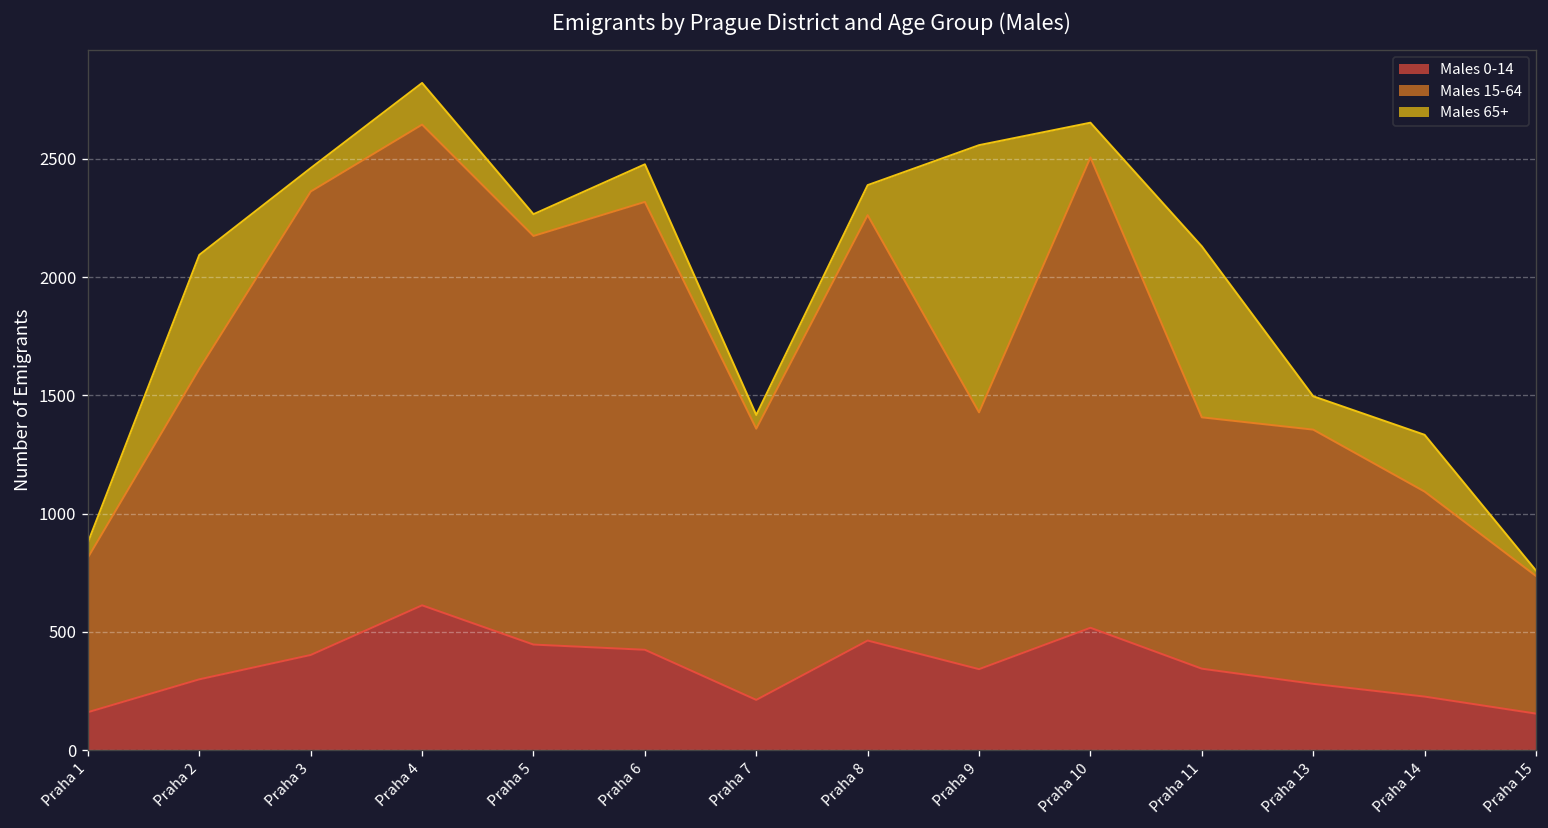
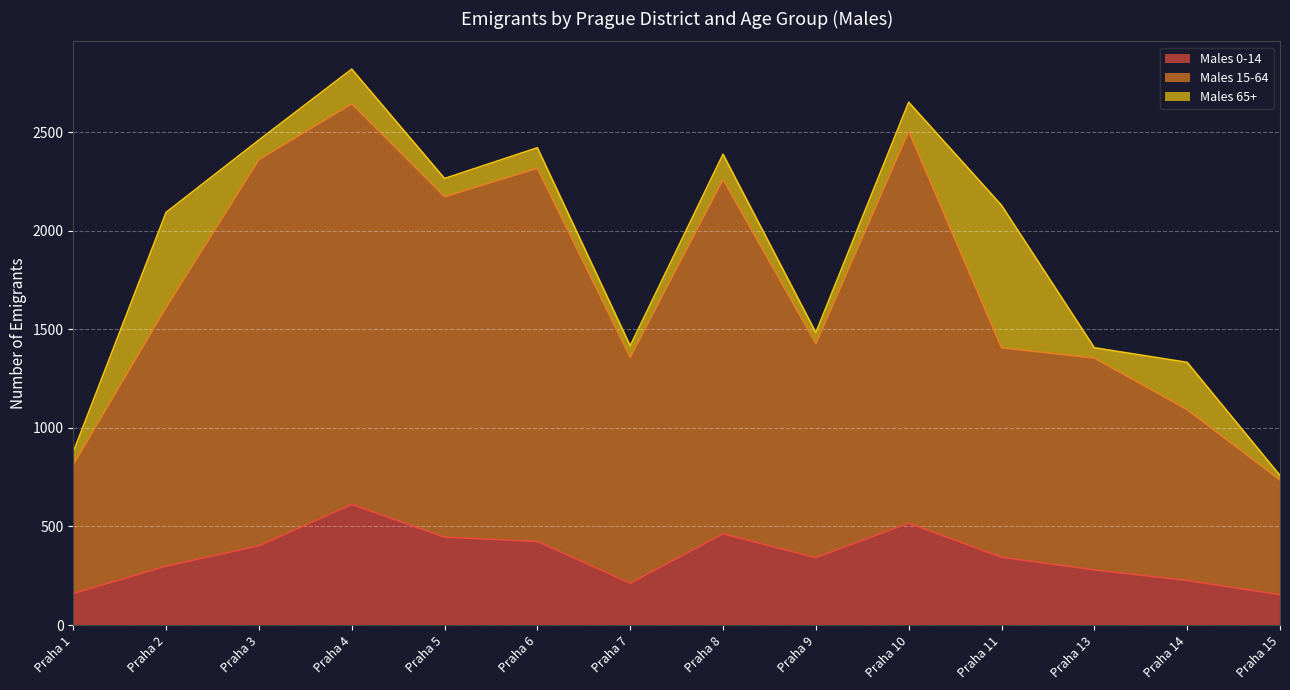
  {
    "Males 65+": {
      "Praha 1": 60,
      "Praha 2": 480,
      "Praha 3": 100,
      "Praha 4": 180,
      "Praha 5": 90,
-     "Praha 6": 160,
+     "Praha 6": 100,
      "Praha 7": 60,
      "Praha 8": 130,
-     "Praha 9": 1130,
+     "Praha 9": 60,
      "Praha 10": 150,
      "Praha 11": 720,
-     "Praha 13": 140,
+     "Praha 13": 50,
      "Praha 14": 240,
      "Praha 15": 20
    }
  }
